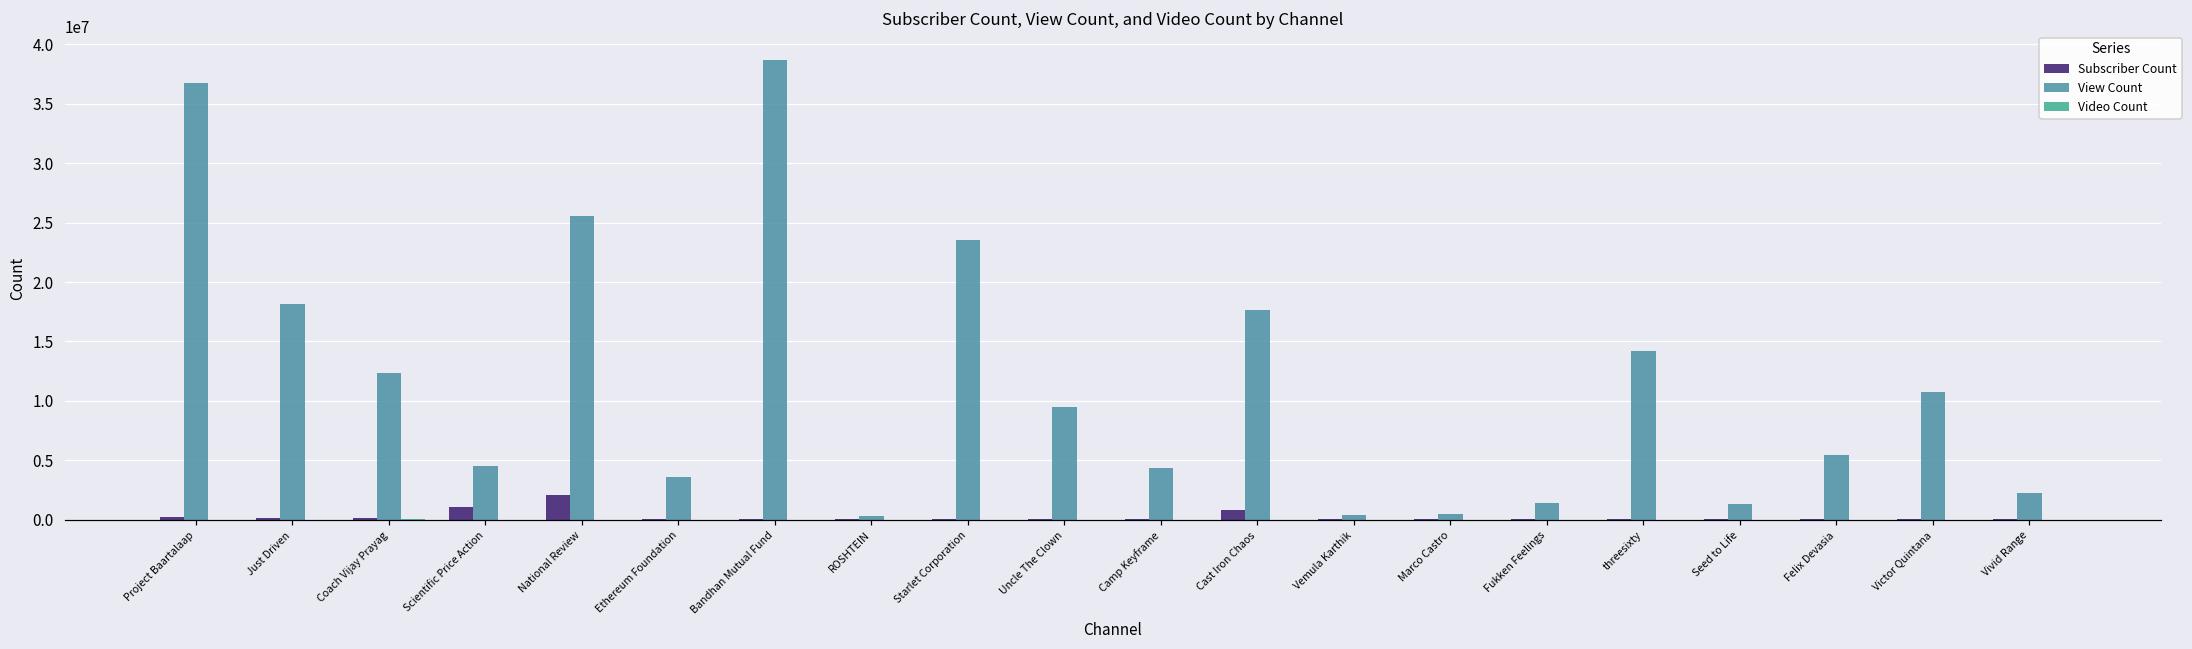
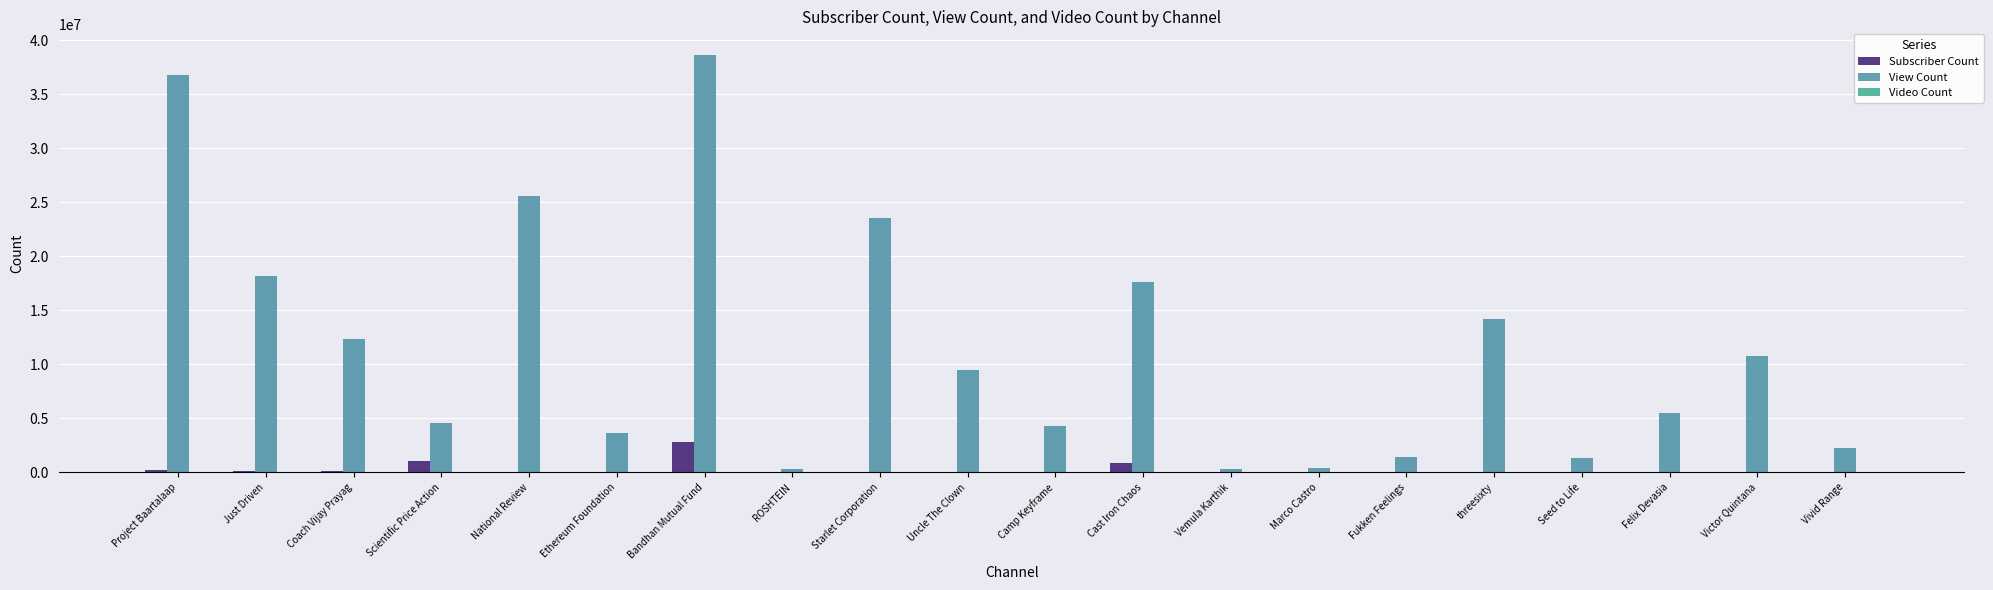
  {
    "Subscriber Count": {
      "Project Baartalaap": 200000,
      "Scientific Price Action": 1100000,
-     "National Review": 2100000,
-     "Bandhan Mutual Fund": 100000,
+     "National Review": 100000,
+     "Bandhan Mutual Fund": 2800000,
      "Cast Iron Chaos": 800000
    }
  }
